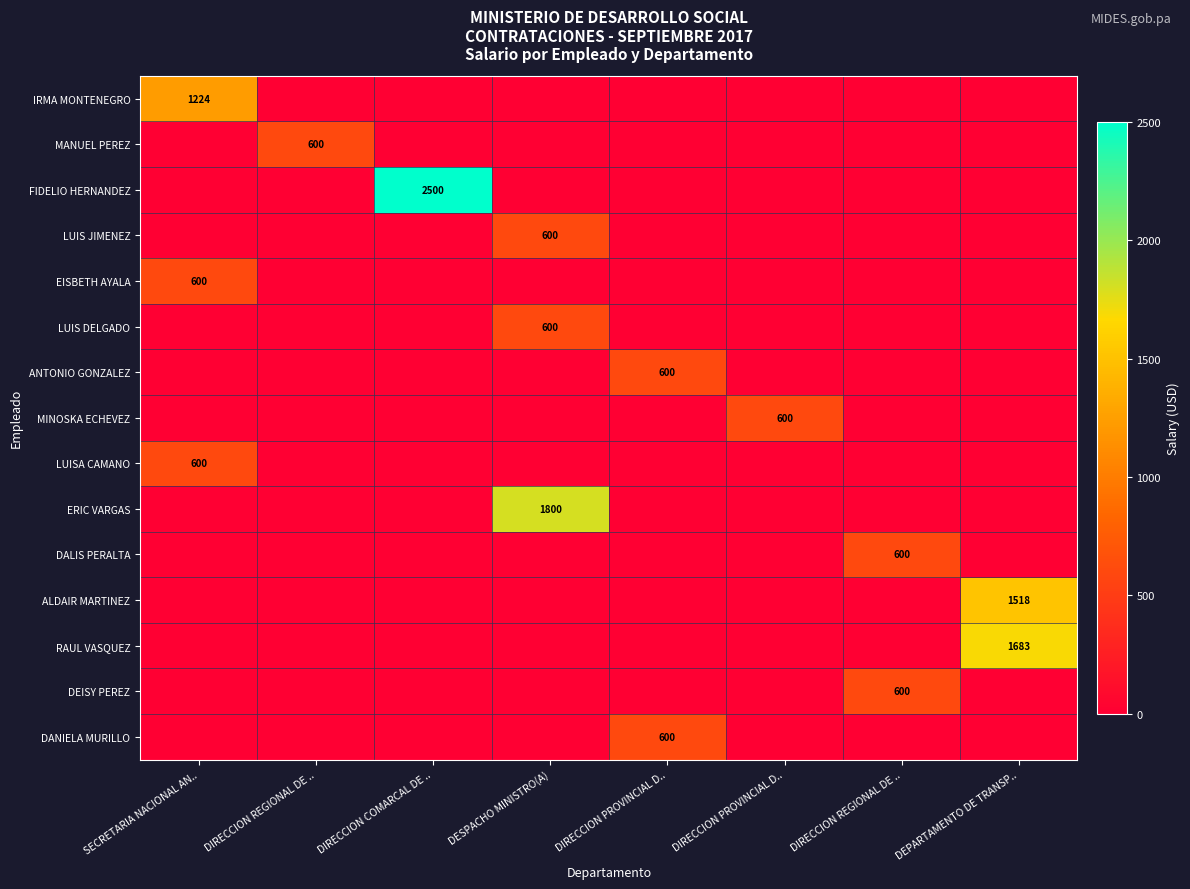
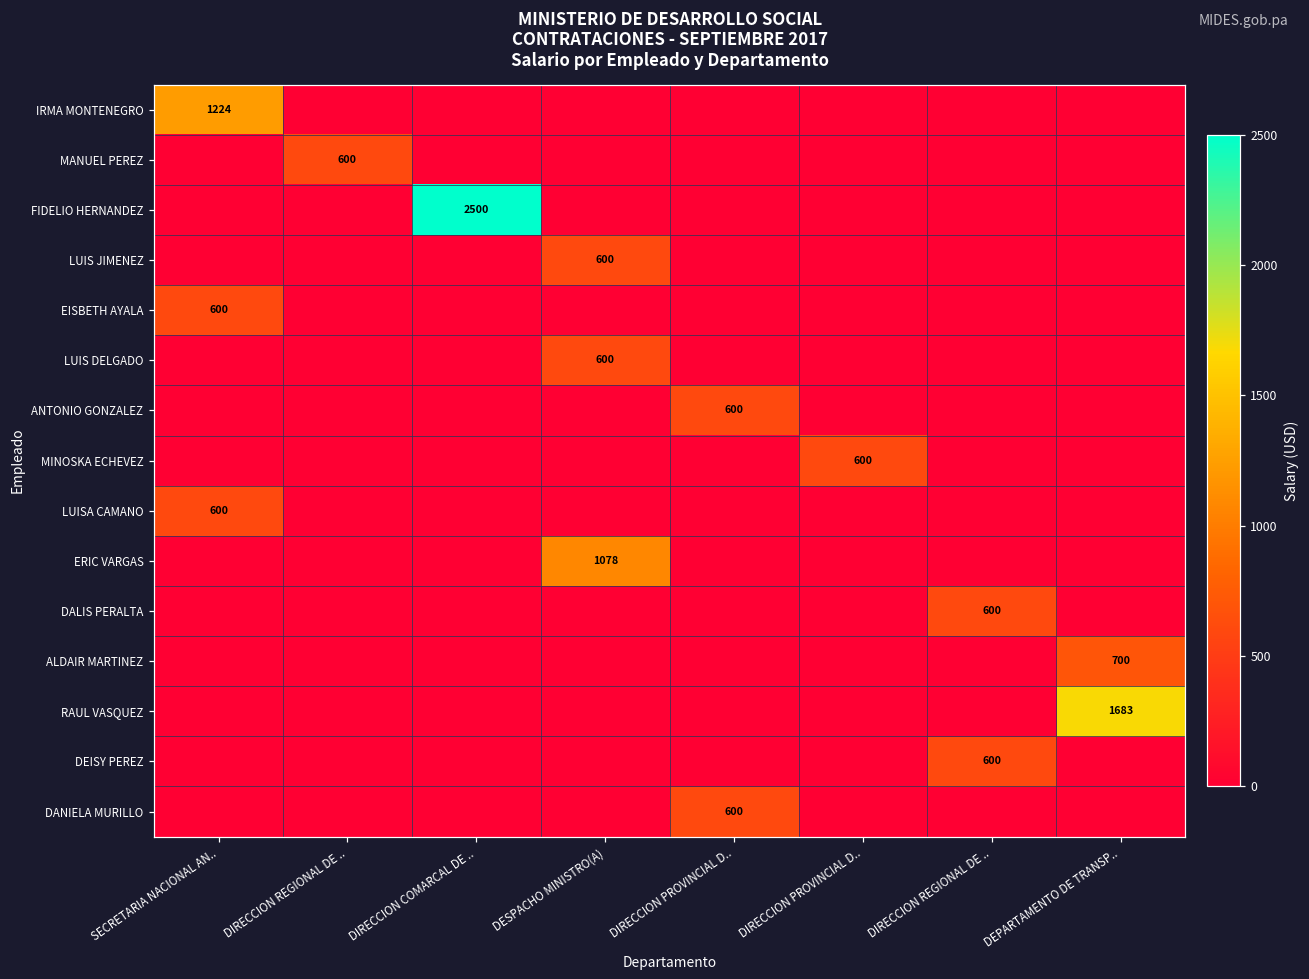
  {
    "IRMA MONTENEGRO": {
      "SECRETARIA NACIONAL AN..": 1224
    },
    "FIDELIO HERNANDEZ": {
      "DIRECCION COMARCAL DE ..": 2500
    },
    "LUIS JIMENEZ": {
      "DESPACHO MINISTRO(A)": 600
    },
    "EISBETH AYALA": {
      "SECRETARIA NACIONAL AN..": 600
    },
    "LUIS DELGADO": {
      "DESPACHO MINISTRO(A)": 600
    },
    "LUISA CAMANO": {
      "SECRETARIA NACIONAL AN..": 600
    },
    "ERIC VARGAS": {
-     "DESPACHO MINISTRO(A)": 1800
+     "DESPACHO MINISTRO(A)": 1078
    },
    "ALDAIR MARTINEZ": {
-     "DEPARTAMENTO DE TRANSP..": 1518
+     "DEPARTAMENTO DE TRANSP..": 700
    },
    "RAUL VASQUEZ": {
      "DEPARTAMENTO DE TRANSP..": 1683
    }
  }
